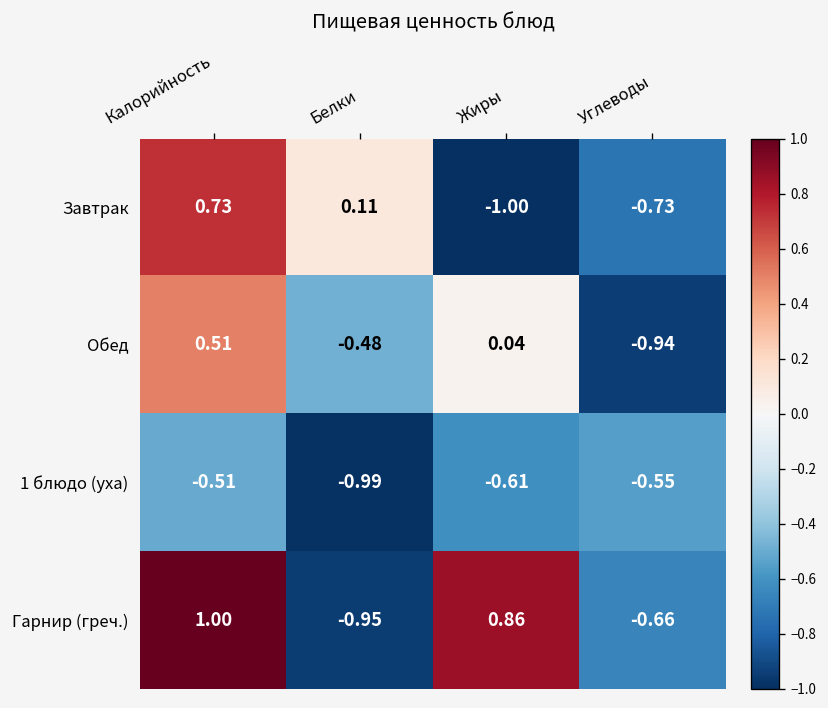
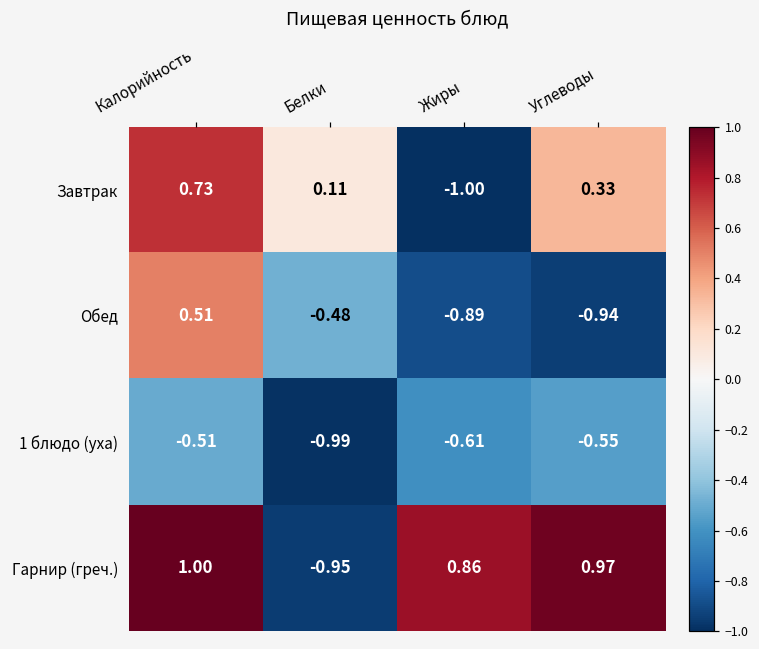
  {
    "Завтрак": {
      "Калорийность": 0.73,
      "Белки": 0.11,
      "Жиры": -1.00,
-     "Углеводы": -0.73
+     "Углеводы": 0.33
    },
    "Обед": {
      "Калорийность": 0.51,
      "Белки": -0.48,
-     "Жиры": 0.04,
+     "Жиры": -0.89,
      "Углеводы": -0.94
    },
    "1 блюдо (уха)": {
      "Калорийность": -0.51,
      "Белки": -0.99,
      "Жиры": -0.61,
      "Углеводы": -0.55
    },
    "Гарнир (греч.)": {
      "Калорийность": 1.00,
      "Белки": -0.95,
      "Жиры": 0.86,
-     "Углеводы": -0.66
+     "Углеводы": 0.97
    }
  }
